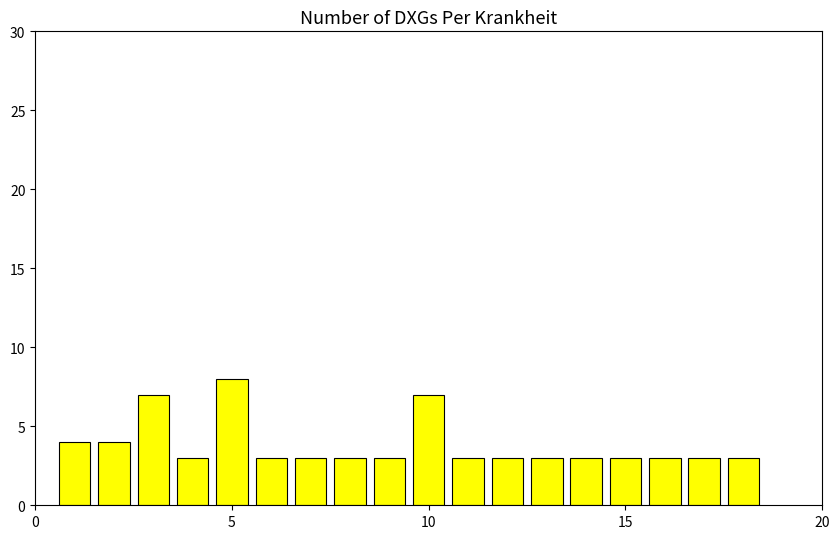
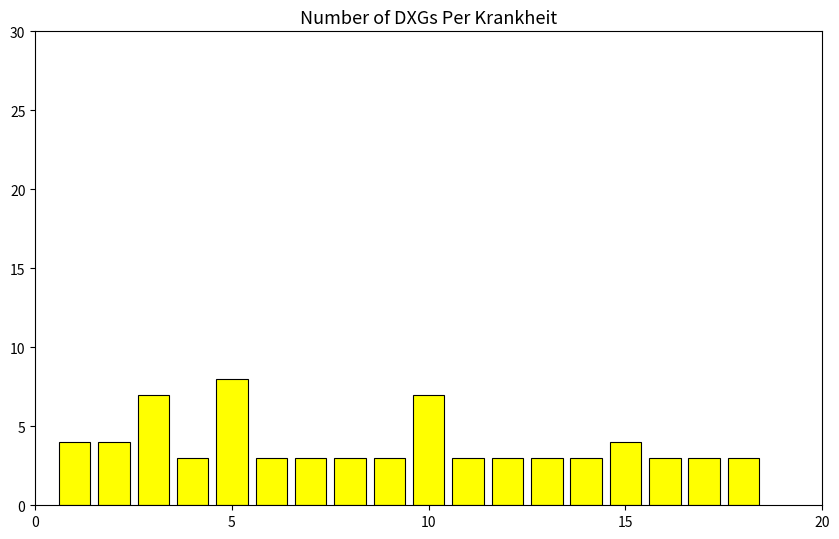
  {
    "5": 8,
    "10": 7,
-   "15": 3
+   "15": 4
  }
